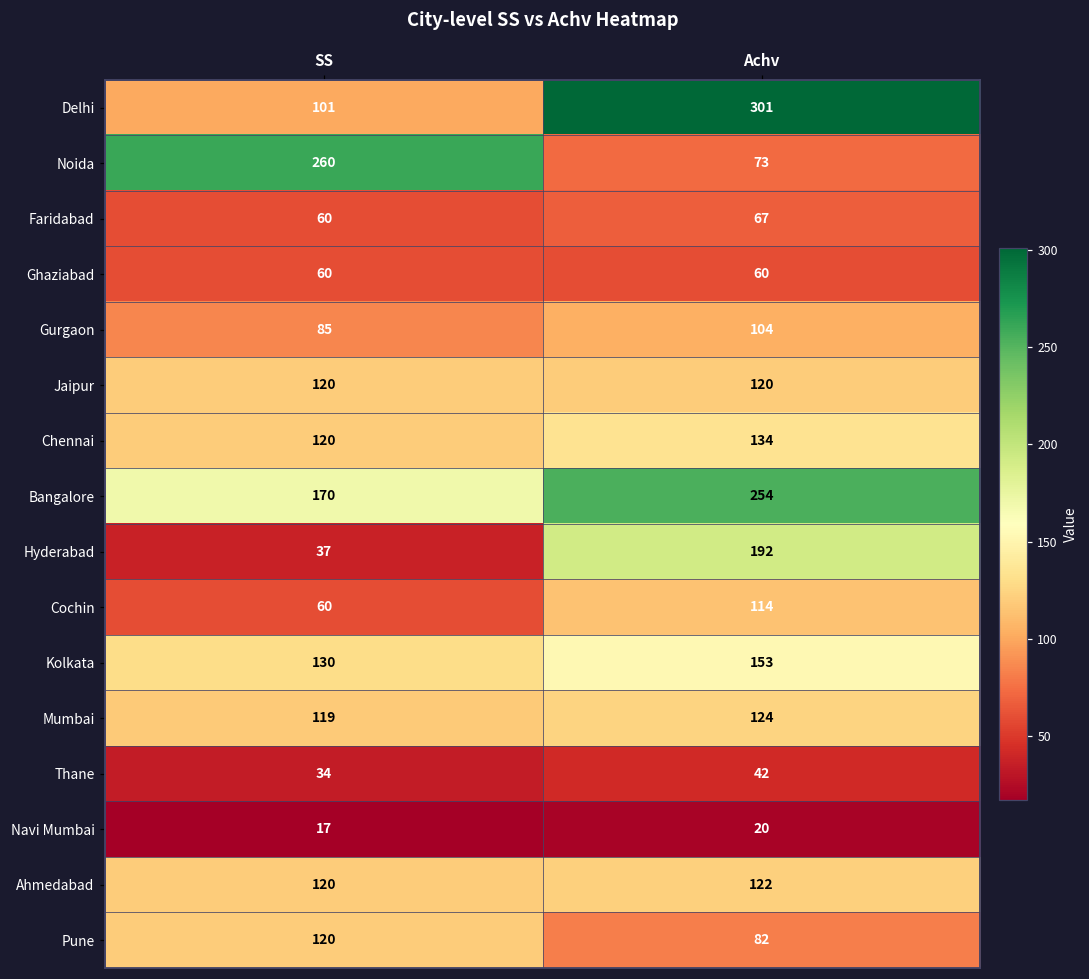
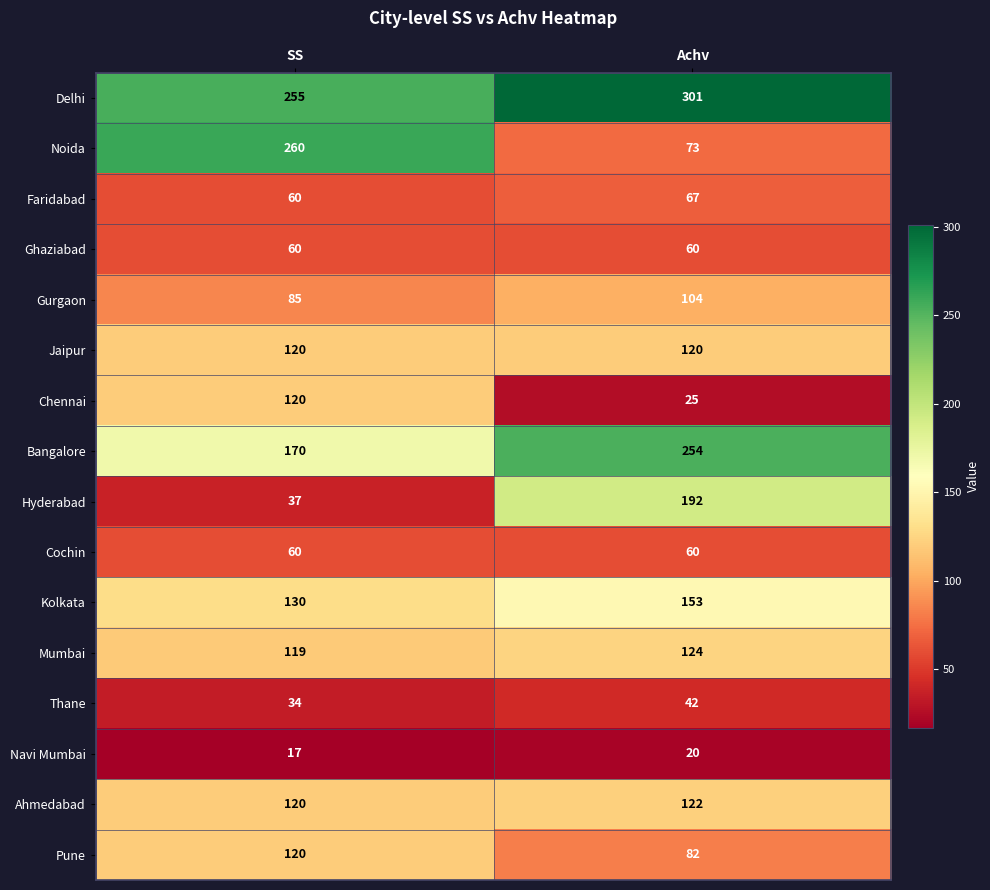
  {
    "Delhi": {
-     "SS": 101,
+     "SS": 255,
      "Achv": 301
    },
    "Noida": {
      "SS": 260,
      "Achv": 73
    },
    "Faridabad": {
      "SS": 60,
      "Achv": 67
    },
    "Ghaziabad": {
      "SS": 60,
      "Achv": 60
    },
    "Gurgaon": {
      "SS": 85,
      "Achv": 104
    },
    "Jaipur": {
      "SS": 120,
      "Achv": 120
    },
    "Chennai": {
      "SS": 120,
-     "Achv": 134
+     "Achv": 25
    },
    "Bangalore": {
      "SS": 170,
      "Achv": 254
    },
    "Hyderabad": {
      "SS": 37,
      "Achv": 192
    },
    "Cochin": {
      "SS": 60,
-     "Achv": 114
+     "Achv": 60
    },
    "Kolkata": {
      "SS": 130,
      "Achv": 153
    },
    "Mumbai": {
      "SS": 119,
      "Achv": 124
    },
    "Thane": {
      "SS": 34,
      "Achv": 42
    },
    "Navi Mumbai": {
      "SS": 17,
      "Achv": 20
    },
    "Ahmedabad": {
      "SS": 120,
      "Achv": 122
    },
    "Pune": {
      "SS": 120,
      "Achv": 82
    }
  }
